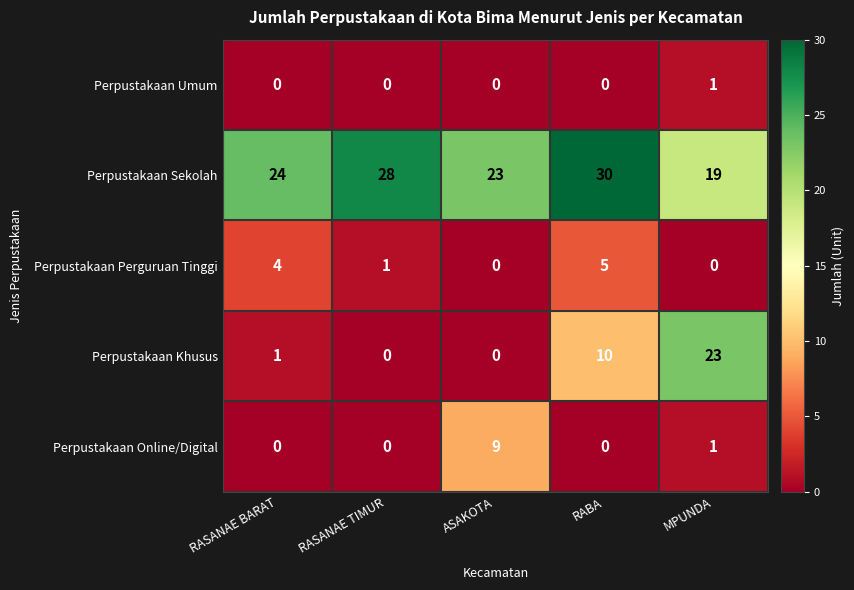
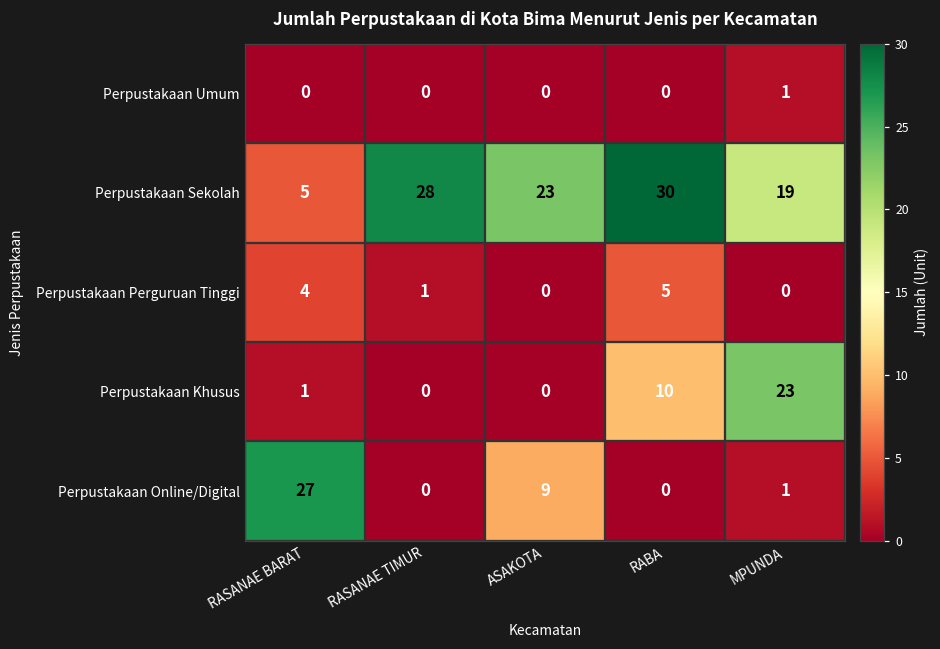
  {
    "Perpustakaan Umum": {
      "RASANAE BARAT": 0,
      "RASANAE TIMUR": 0,
      "ASAKOTA": 0,
      "RABA": 0,
      "MPUNDA": 1
    },
    "Perpustakaan Sekolah": {
-     "RASANAE BARAT": 24,
+     "RASANAE BARAT": 5,
      "RASANAE TIMUR": 28,
      "ASAKOTA": 23,
      "RABA": 30,
      "MPUNDA": 19
    },
    "Perpustakaan Perguruan Tinggi": {
      "RASANAE BARAT": 4,
      "RASANAE TIMUR": 1,
      "ASAKOTA": 0,
      "RABA": 5,
      "MPUNDA": 0
    },
    "Perpustakaan Khusus": {
      "RASANAE BARAT": 1,
      "RASANAE TIMUR": 0,
      "ASAKOTA": 0,
      "RABA": 10,
      "MPUNDA": 23
    },
    "Perpustakaan Online/Digital": {
-     "RASANAE BARAT": 0,
+     "RASANAE BARAT": 27,
      "RASANAE TIMUR": 0,
      "ASAKOTA": 9,
      "RABA": 0,
      "MPUNDA": 1
    }
  }
